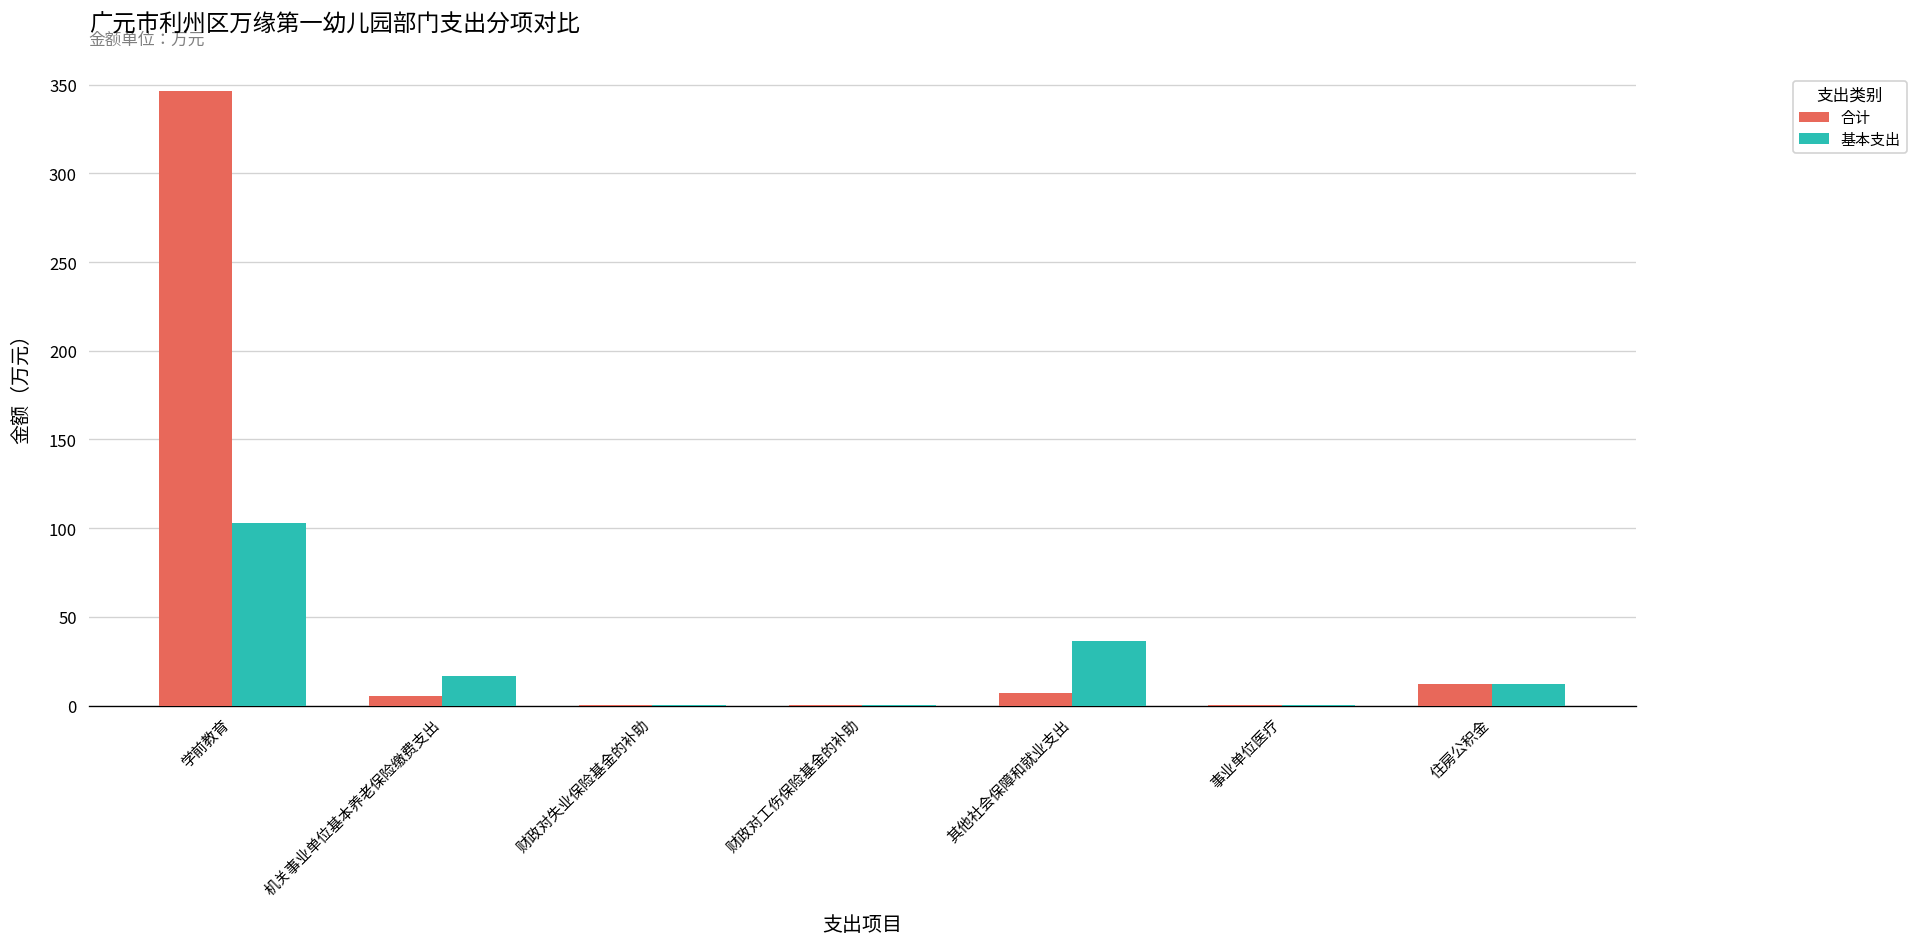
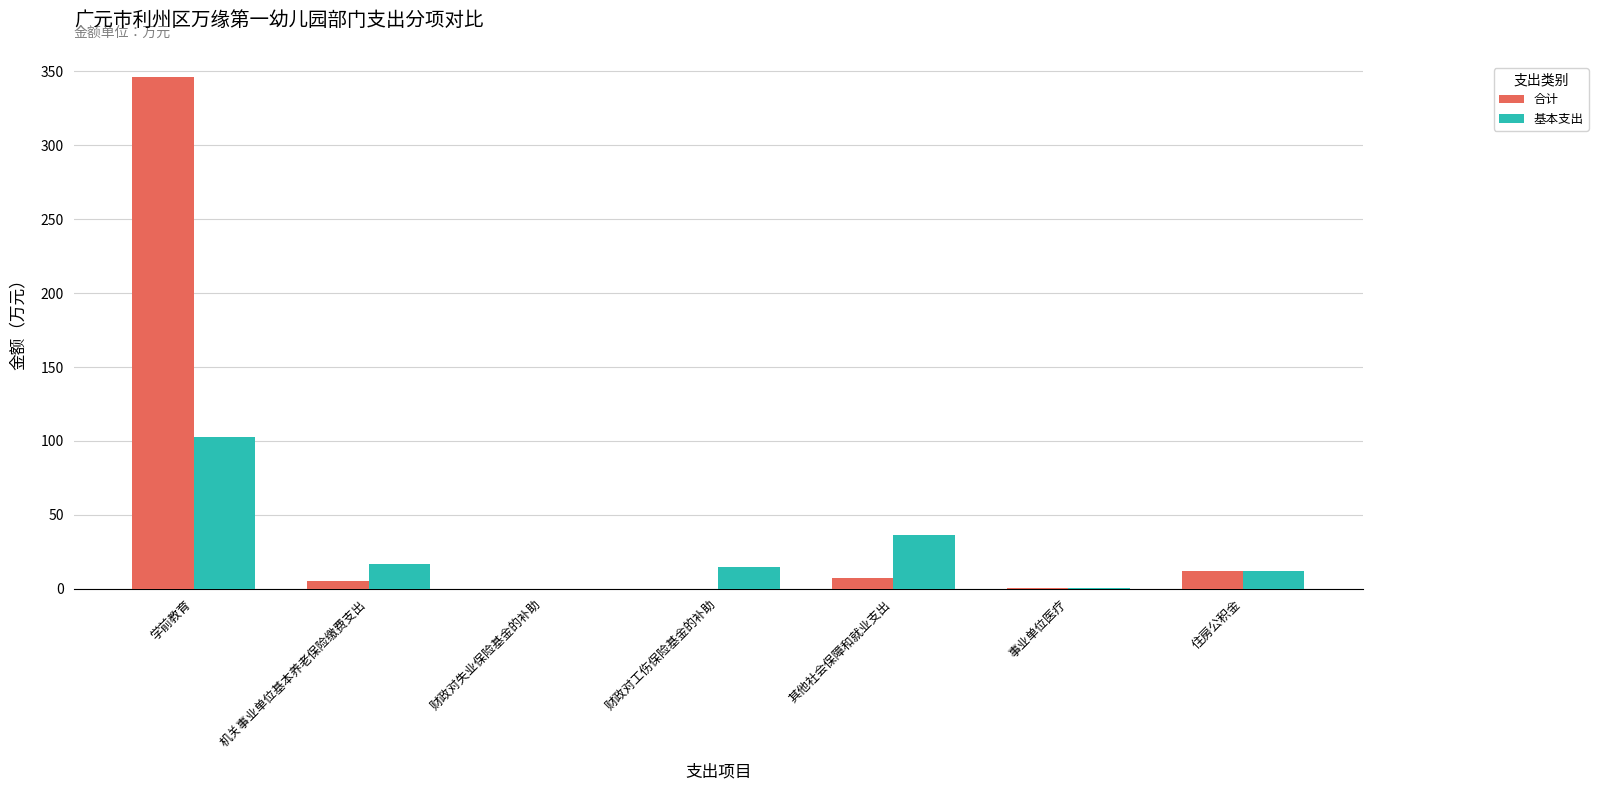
  {
    "合计": {
      "学前教育": 346,
      "机关事业单位基本养老保险缴费支出": 5,
      "其他社会保障和就业支出": 7,
      "住房公积金": 12
    },
    "基本支出": {
      "学前教育": 103,
      "机关事业单位基本养老保险缴费支出": 17,
-     "财政对工伤保险基金的补助": 0,
+     "财政对工伤保险基金的补助": 15,
      "其他社会保障和就业支出": 36,
      "住房公积金": 12
    }
  }
